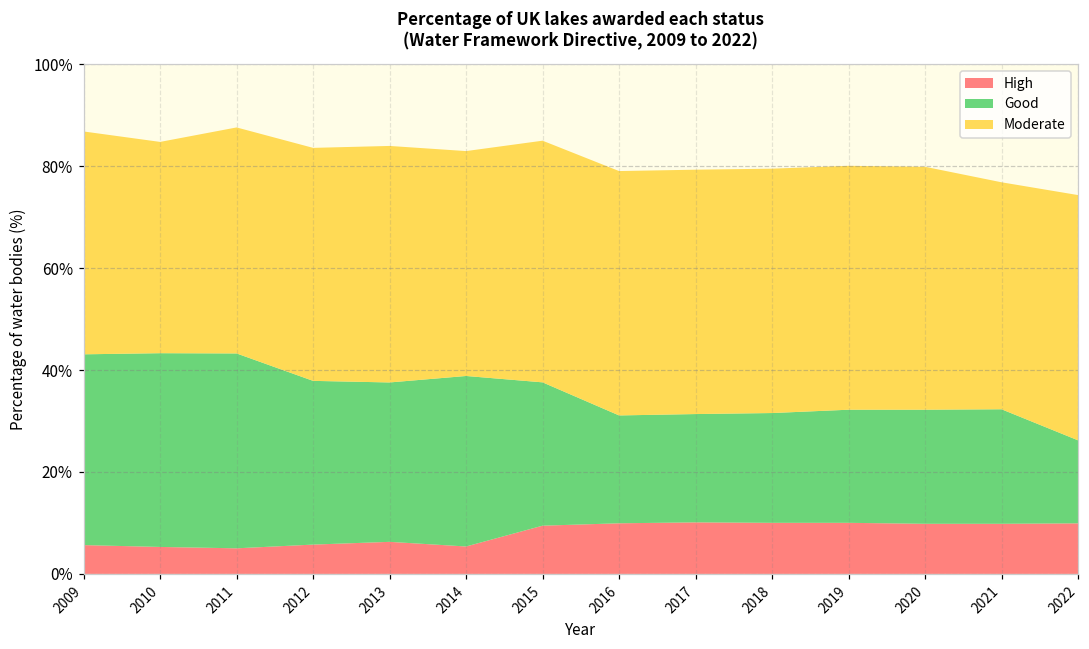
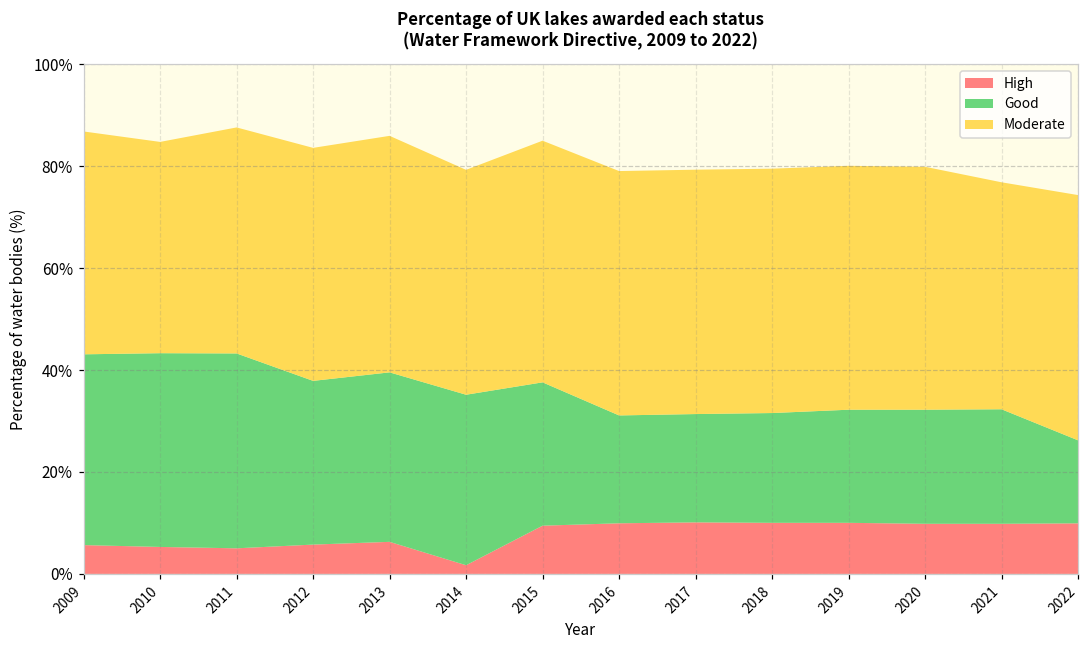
  {
    "High": {
      "2009": "6%",
      "2010": "5%",
      "2011": "5%",
      "2012": "6%",
      "2013": "6%",
-     "2014": "5%",
+     "2014": "2%",
      "2015": "9%",
      "2016": "10%",
      "2017": "10%",
      "2018": "10%",
      "2019": "10%",
      "2020": "10%",
      "2021": "10%",
      "2022": "10%"
    },
    "Good": {
      "2009": "37%",
      "2010": "38%",
      "2011": "38%",
      "2012": "32%",
-     "2013": "31%",
+     "2013": "33%",
      "2014": "33%",
      "2015": "28%",
      "2016": "21%",
      "2017": "21%",
      "2018": "22%",
      "2019": "22%",
      "2020": "22%",
      "2021": "22%",
      "2022": "16%"
    },
    "Moderate": {
      "2009": "44%",
      "2010": "41%",
      "2011": "44%",
      "2012": "46%",
      "2013": "46%",
      "2014": "44%",
      "2015": "47%",
      "2016": "48%",
      "2017": "48%",
      "2018": "48%",
      "2019": "48%",
      "2020": "48%",
      "2021": "45%",
      "2022": "48%"
    }
  }
